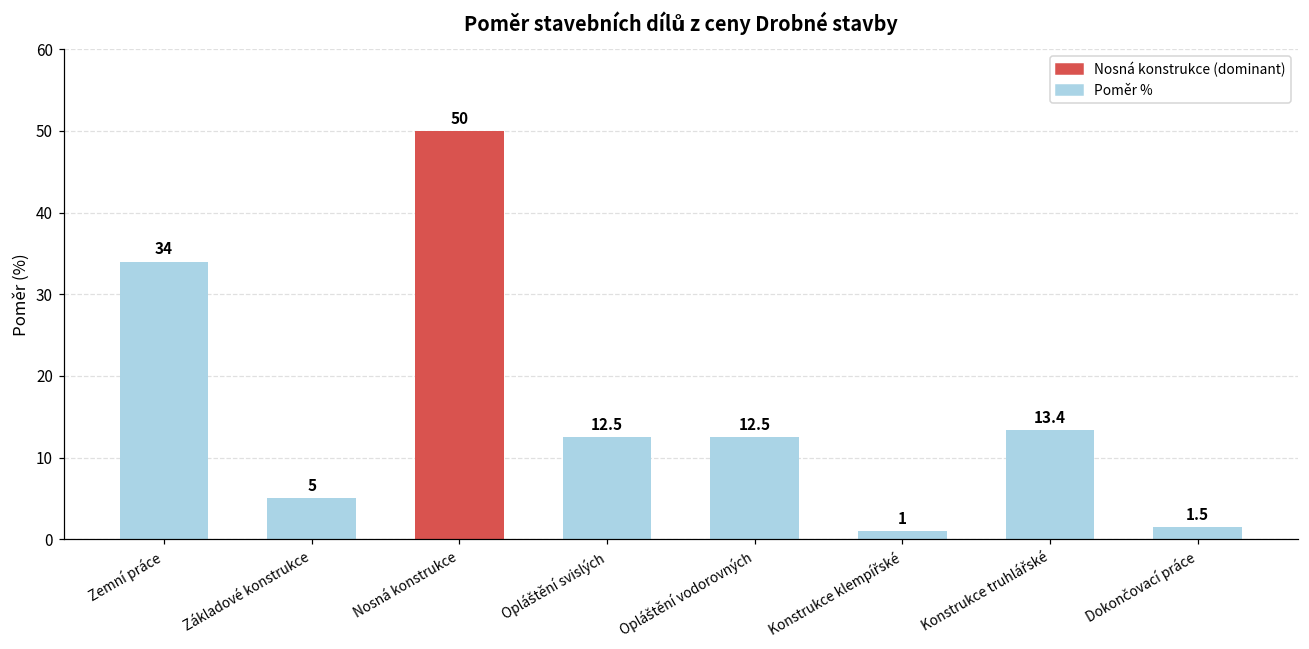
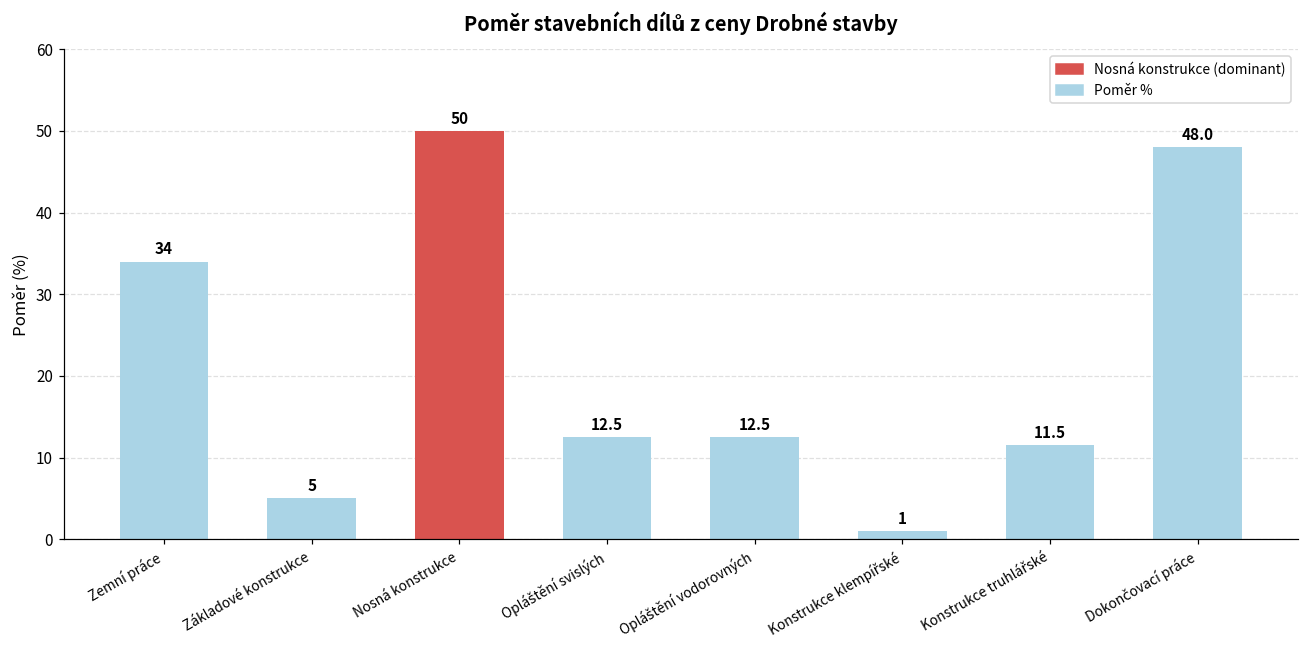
  {
    "Zemní práce": 34,
    "Základové konstrukce": 5,
    "Nosná konstrukce": 50,
    "Opláštění svislých": 12.5,
    "Opláštění vodorovných": 12.5,
    "Konstrukce klempířské": 1,
-   "Konstrukce truhlářské": 13.4,
-   "Dokončovací práce": 1.5
+   "Konstrukce truhlářské": 11.5,
+   "Dokončovací práce": 48.0
  }
